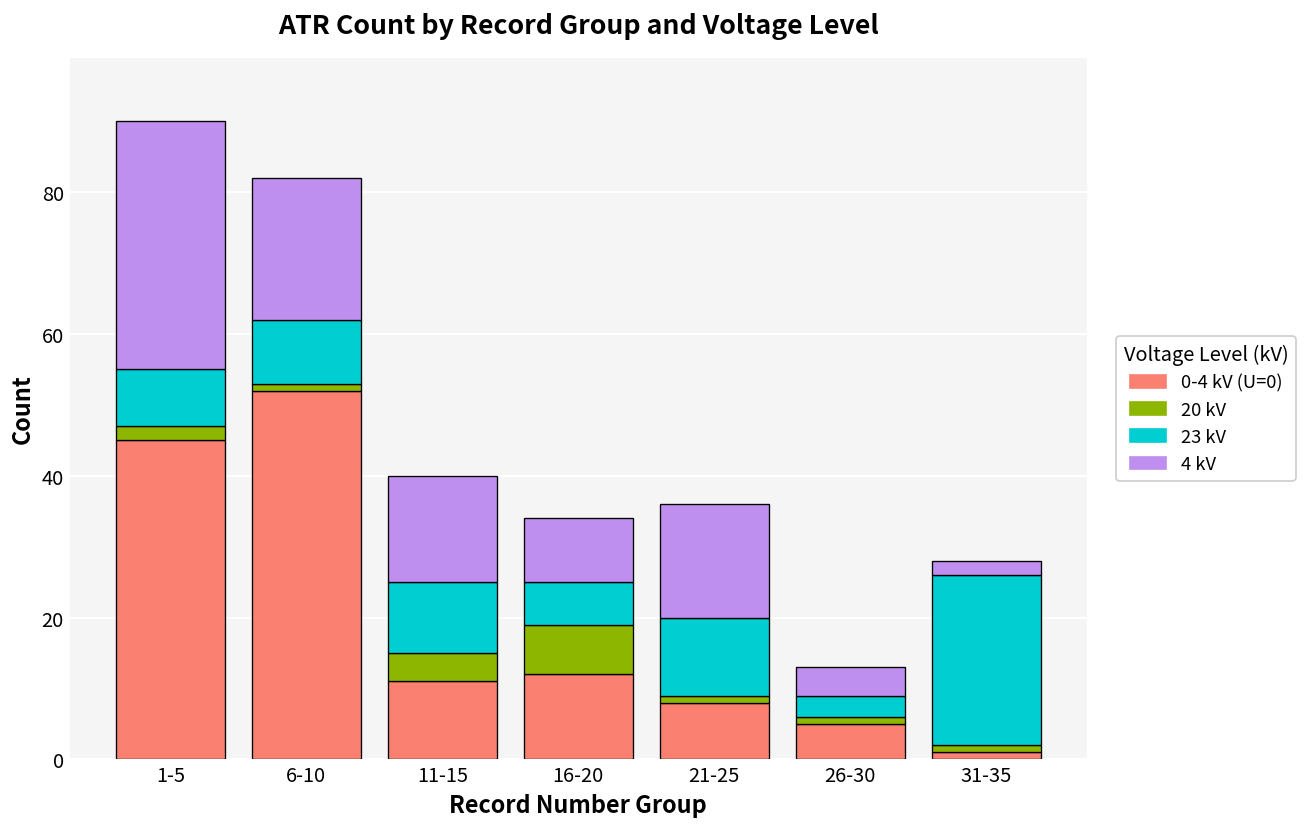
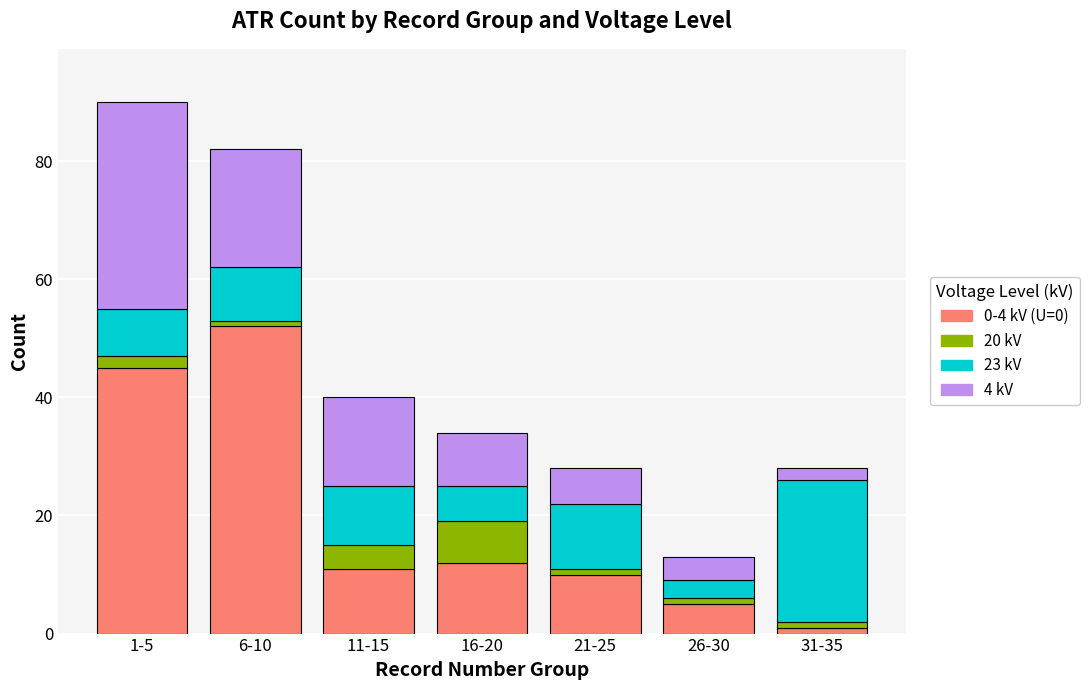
  {
    "0-4 kV (U=0)": {
      "1-5": 45,
      "6-10": 52,
      "11-15": 11,
      "16-20": 12,
-     "21-25": 8,
+     "21-25": 10,
      "26-30": 5,
      "31-35": 1
    },
    "20 kV": {
      "1-5": 2,
      "6-10": 1,
      "11-15": 4,
      "16-20": 7,
      "21-25": 1,
      "26-30": 1,
      "31-35": 1
    },
    "23 kV": {
      "1-5": 8,
      "6-10": 9,
      "11-15": 10,
      "16-20": 6,
      "21-25": 11,
      "26-30": 3,
      "31-35": 24
    },
    "4 kV": {
      "1-5": 35,
      "6-10": 20,
      "11-15": 15,
      "16-20": 9,
-     "21-25": 16,
+     "21-25": 6,
      "26-30": 4,
      "31-35": 2
    }
  }
